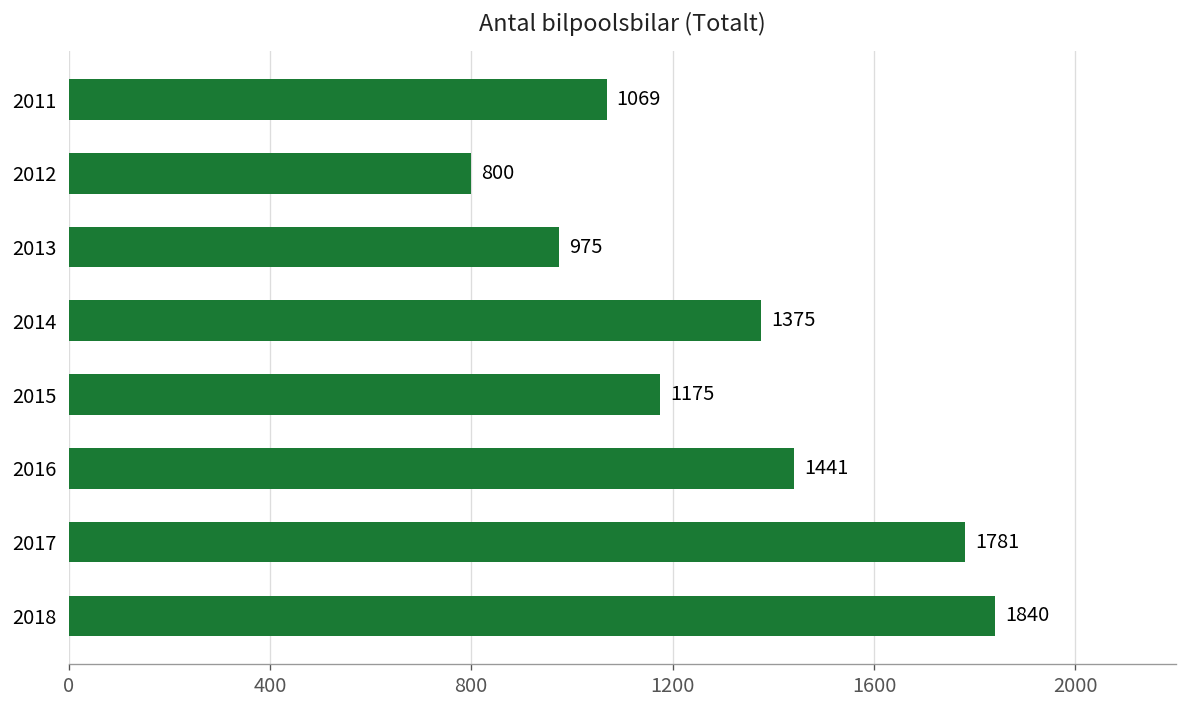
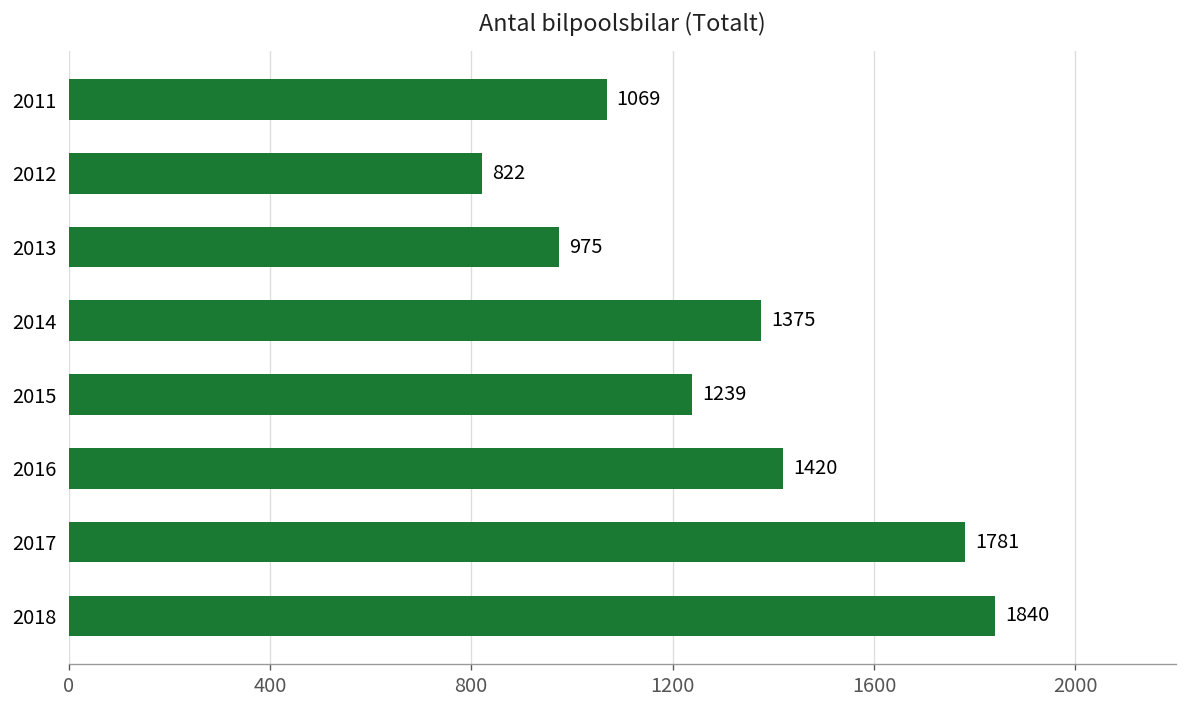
  {
    "2011": 1069,
-   "2012": 800,
+   "2012": 822,
    "2013": 975,
    "2014": 1375,
-   "2015": 1175,
-   "2016": 1441,
+   "2015": 1239,
+   "2016": 1420,
    "2017": 1781,
    "2018": 1840
  }
